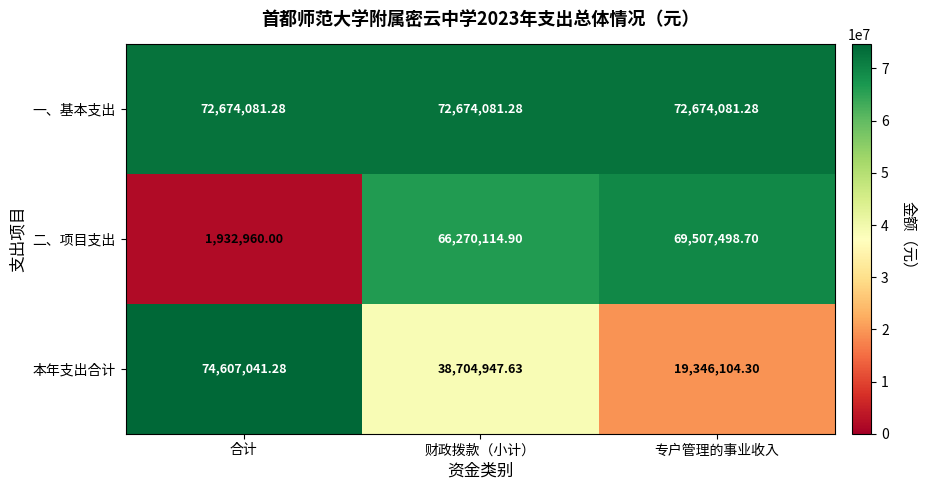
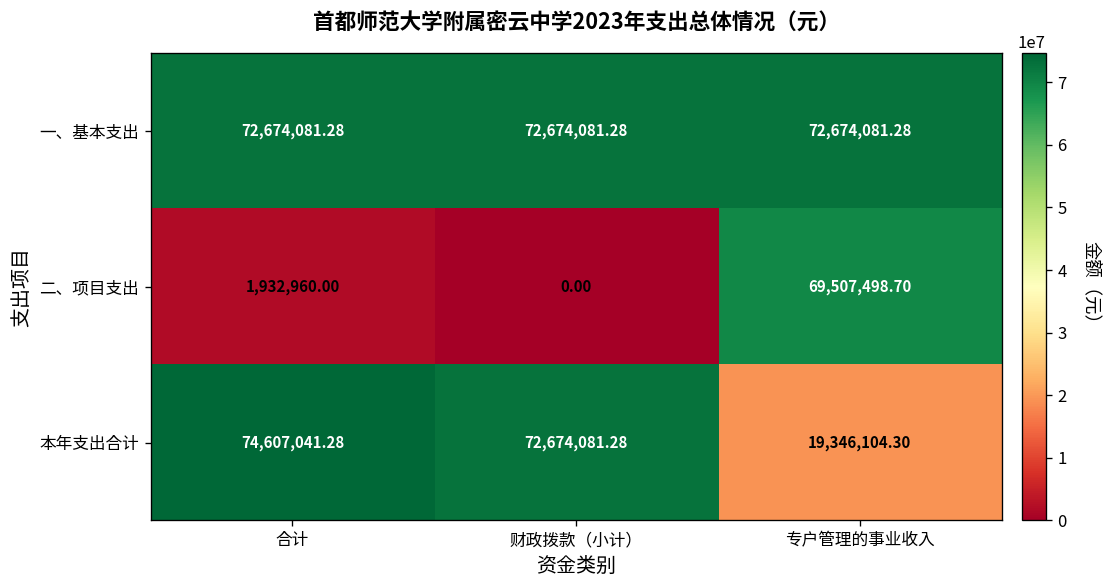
  {
    "一、基本支出": {
      "合计": "72,674,081.28",
      "财政拨款（小计）": "72,674,081.28",
      "专户管理的事业收入": "72,674,081.28"
    },
    "二、项目支出": {
      "合计": "1,932,960.00",
-     "财政拨款（小计）": "66,270,114.90",
+     "财政拨款（小计）": "0.00",
      "专户管理的事业收入": "69,507,498.70"
    },
    "本年支出合计": {
      "合计": "74,607,041.28",
-     "财政拨款（小计）": "38,704,947.63",
+     "财政拨款（小计）": "72,674,081.28",
      "专户管理的事业收入": "19,346,104.30"
    }
  }
